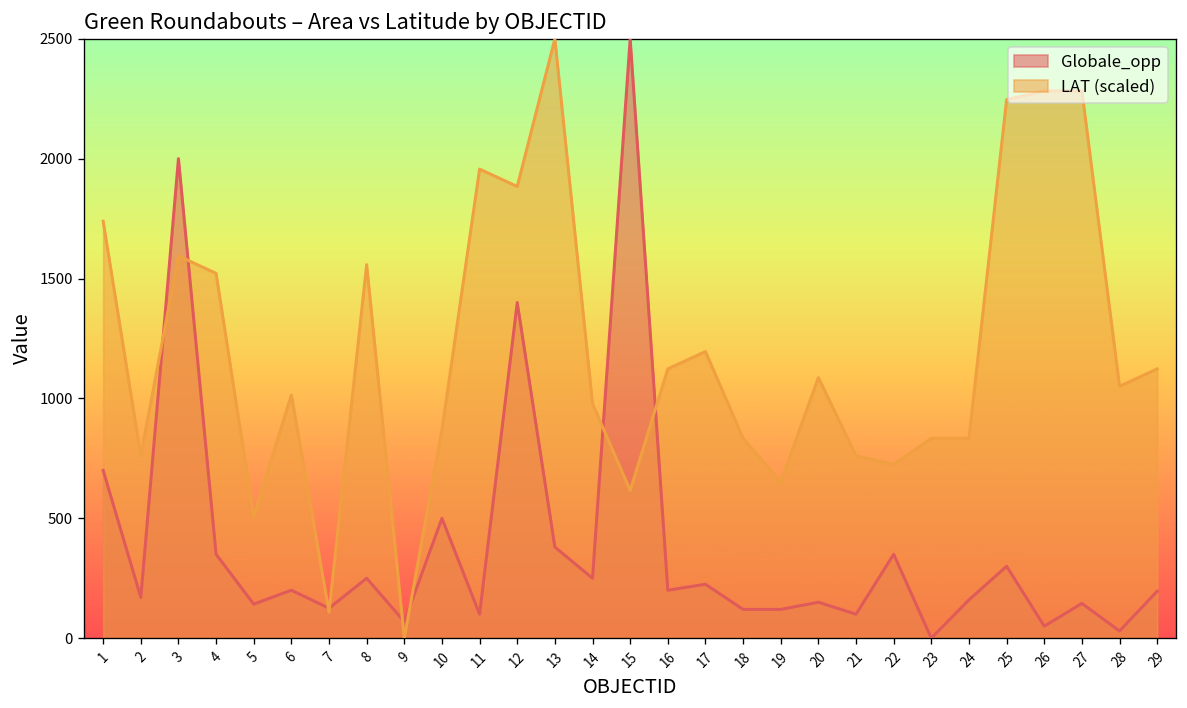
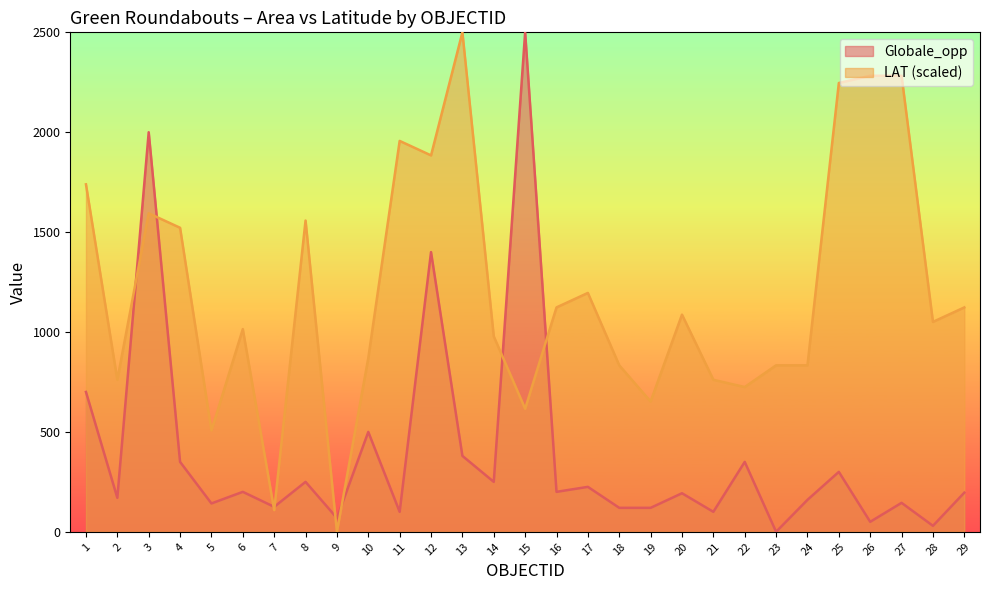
  {
    "Globale_opp": {
      "1": 700,
      "2": 170,
      "3": 2000,
      "4": 350,
      "5": 140,
      "6": 200,
      "7": 130,
      "8": 250,
      "9": 70,
      "10": 500,
      "11": 100,
      "12": 1400,
      "13": 380,
      "14": 250,
      "15": 2500,
      "16": 200,
      "17": 230,
      "18": 120,
      "19": 120,
-     "20": 150,
+     "20": 190,
      "21": 100,
      "22": 350,
      "23": 0,
      "24": 160,
      "25": 300,
      "26": 50,
      "27": 150,
      "28": 30,
      "29": 200
    },
    "LAT (scaled)": {
      "1": 1740,
      "2": 760,
      "3": 1590,
      "4": 1520,
      "5": 510,
      "6": 1010,
      "7": 110,
      "8": 1560,
      "9": 0,
      "10": 870,
      "11": 1960,
      "12": 1880,
      "13": 2500,
      "14": 980,
      "15": 620,
      "16": 1120,
      "17": 1200,
      "18": 830,
      "19": 650,
      "20": 1090,
      "21": 760,
      "22": 720,
      "23": 830,
      "24": 830,
      "25": 2250,
      "28": 1050,
      "29": 1120
    }
  }
